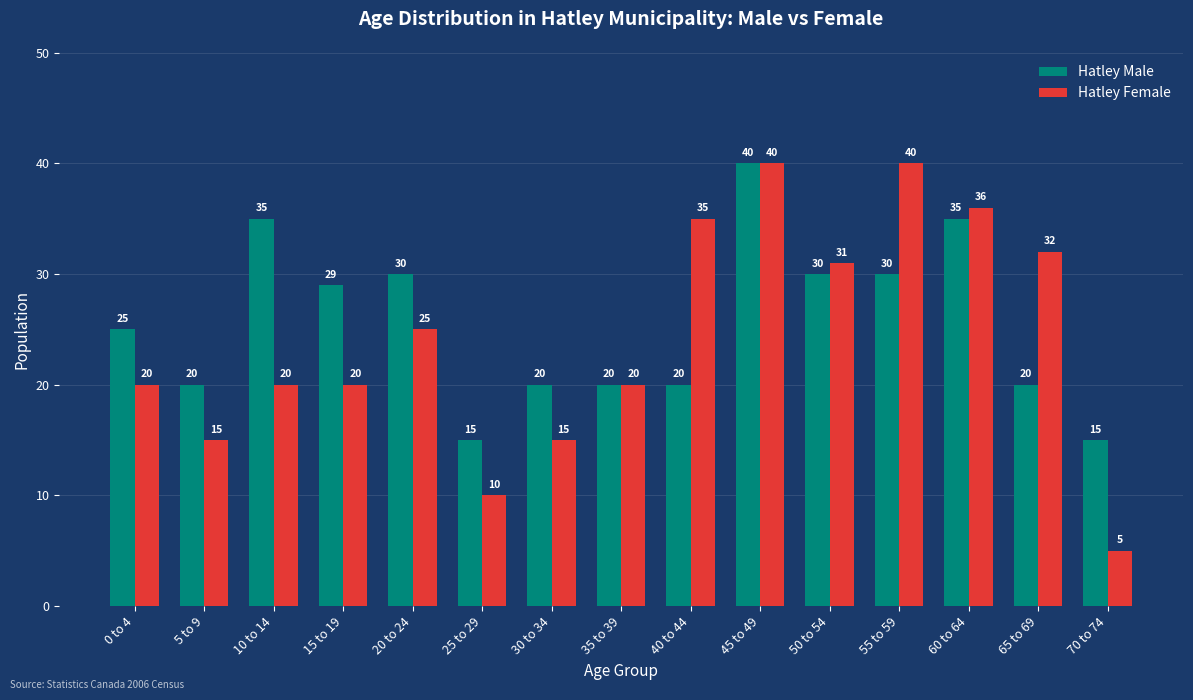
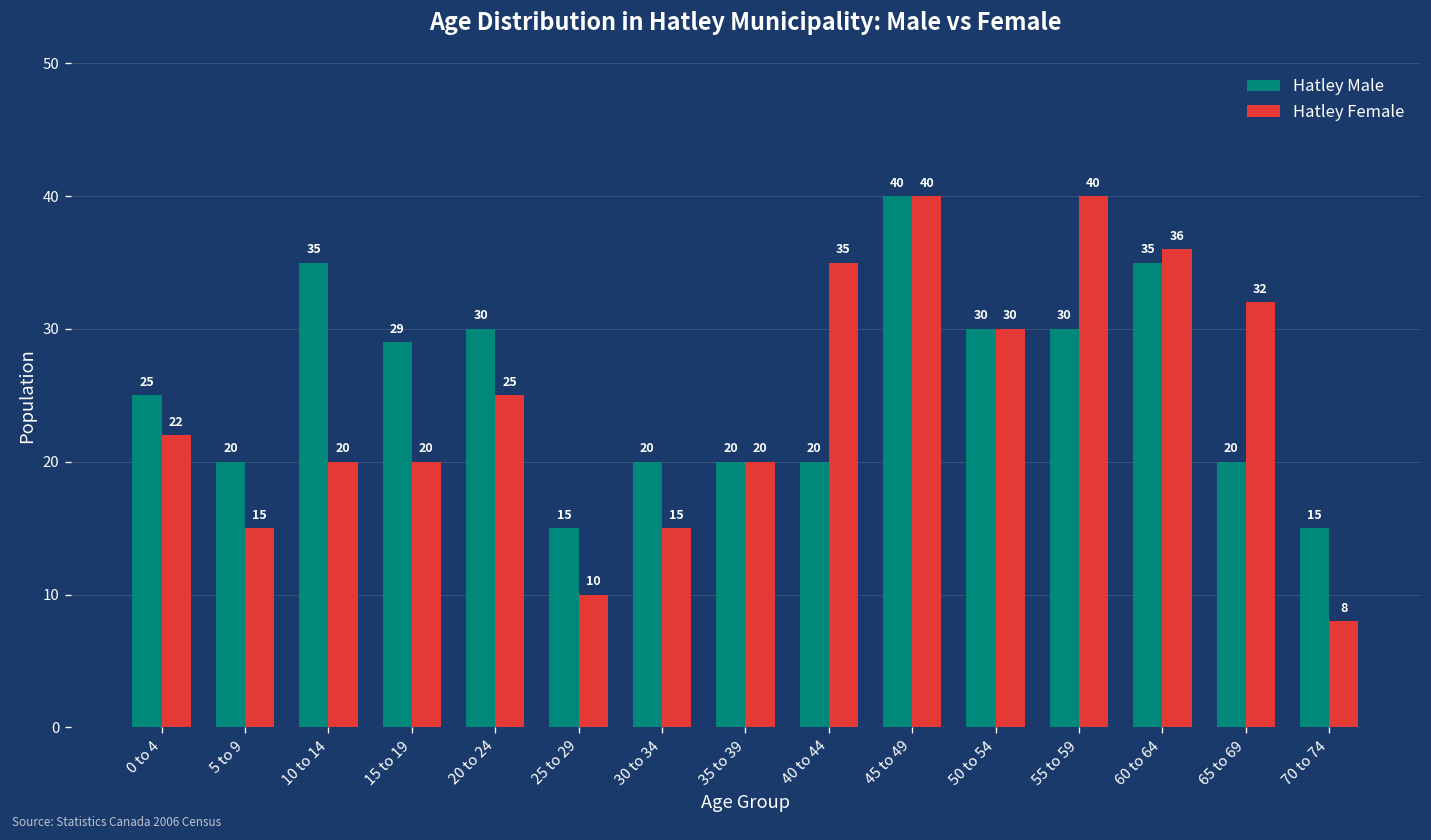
  {
    "Hatley Male": {
      "0 to 4": 25,
      "5 to 9": 20,
      "10 to 14": 35,
      "15 to 19": 29,
      "20 to 24": 30,
      "25 to 29": 15,
      "30 to 34": 20,
      "35 to 39": 20,
      "40 to 44": 20,
      "45 to 49": 40,
      "50 to 54": 30,
      "55 to 59": 30,
      "60 to 64": 35,
      "65 to 69": 20,
      "70 to 74": 15
    },
    "Hatley Female": {
-     "0 to 4": 20,
+     "0 to 4": 22,
      "5 to 9": 15,
      "10 to 14": 20,
      "15 to 19": 20,
      "20 to 24": 25,
      "25 to 29": 10,
      "30 to 34": 15,
      "35 to 39": 20,
      "40 to 44": 35,
      "45 to 49": 40,
-     "50 to 54": 31,
+     "50 to 54": 30,
      "55 to 59": 40,
      "60 to 64": 36,
      "65 to 69": 32,
-     "70 to 74": 5
+     "70 to 74": 8
    }
  }
